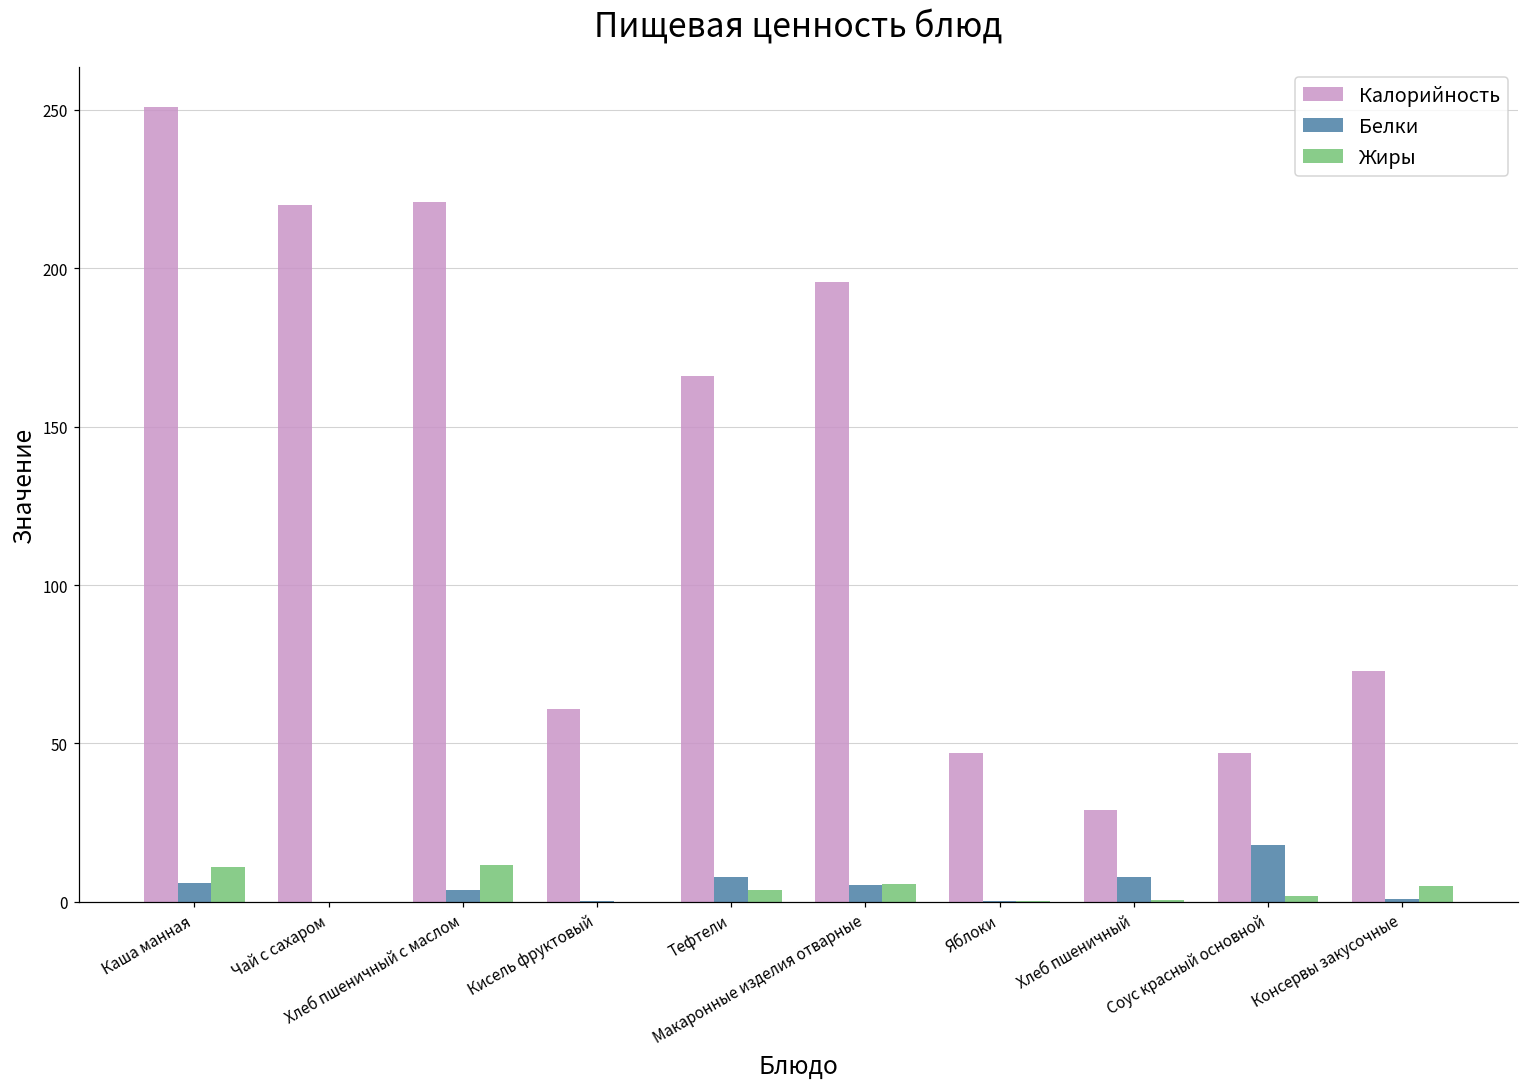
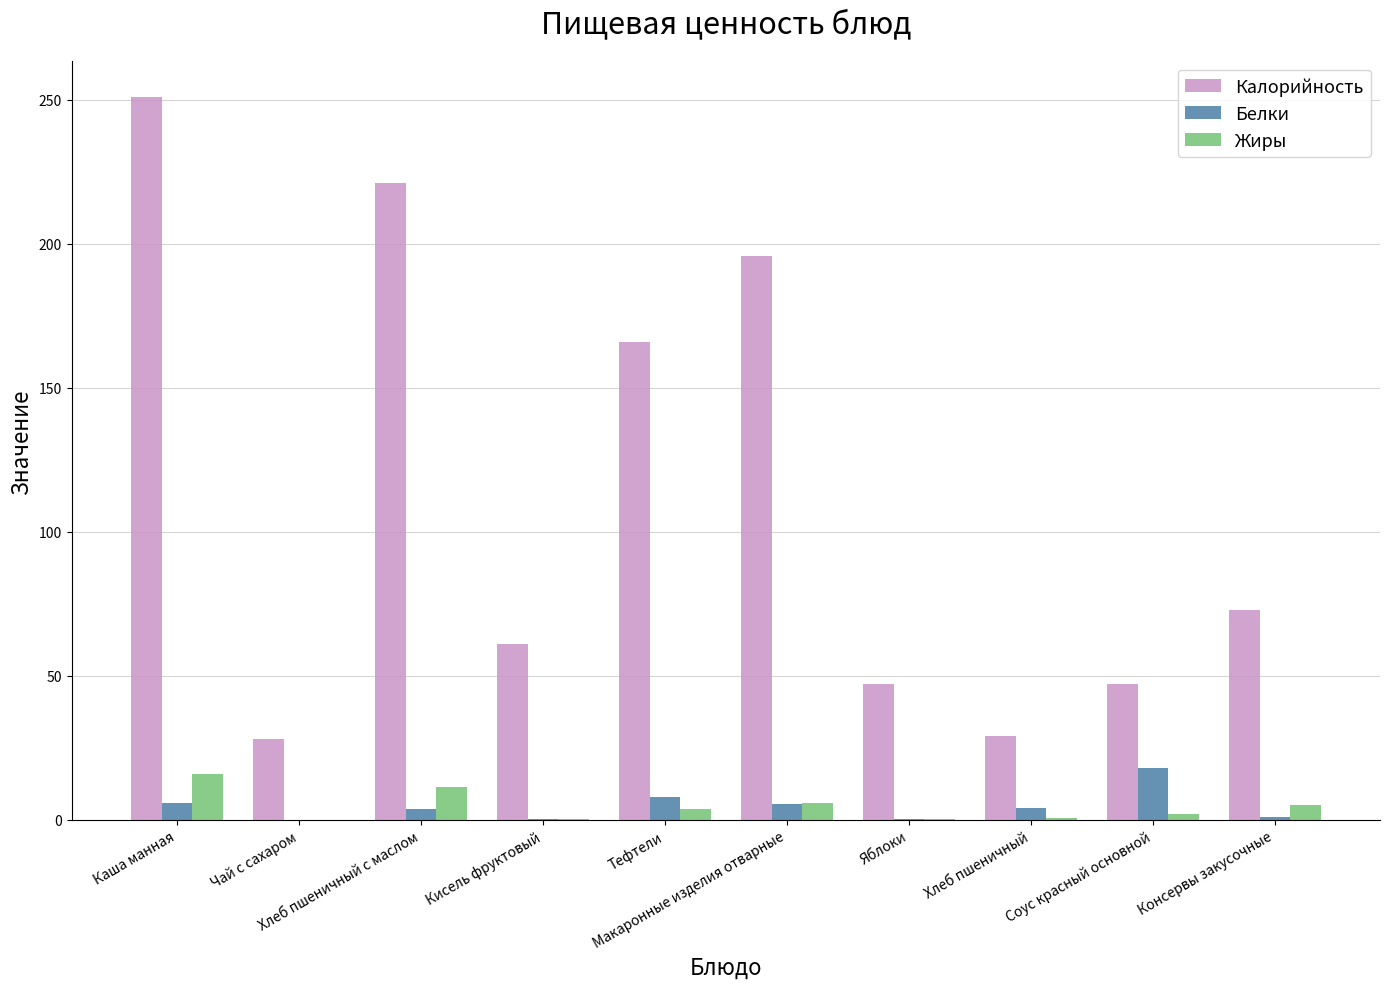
  {
    "Калорийность": {
      "Каша манная": 251,
-     "Чай с сахаром": 220,
+     "Чай с сахаром": 28,
      "Хлеб пшеничный с маслом": 221,
      "Кисель фруктовый": 61,
      "Тефтели": 166,
      "Макаронные изделия отварные": 196,
      "Яблоки": 47,
      "Хлеб пшеничный": 29,
      "Соус красный основной": 47,
      "Консервы закусочные": 73
    },
    "Белки": {
      "Каша манная": 6,
      "Чай с сахаром": 0,
      "Хлеб пшеничный с маслом": 4,
      "Тефтели": 8,
      "Макаронные изделия отварные": 5,
-     "Хлеб пшеничный": 8,
+     "Хлеб пшеничный": 4,
      "Соус красный основной": 18,
      "Консервы закусочные": 1
    },
    "Жиры": {
-     "Каша манная": 11,
+     "Каша манная": 16,
      "Чай с сахаром": 0,
      "Хлеб пшеничный с маслом": 12,
      "Тефтели": 4,
      "Макаронные изделия отварные": 6,
      "Соус красный основной": 2,
      "Консервы закусочные": 5
    }
  }
